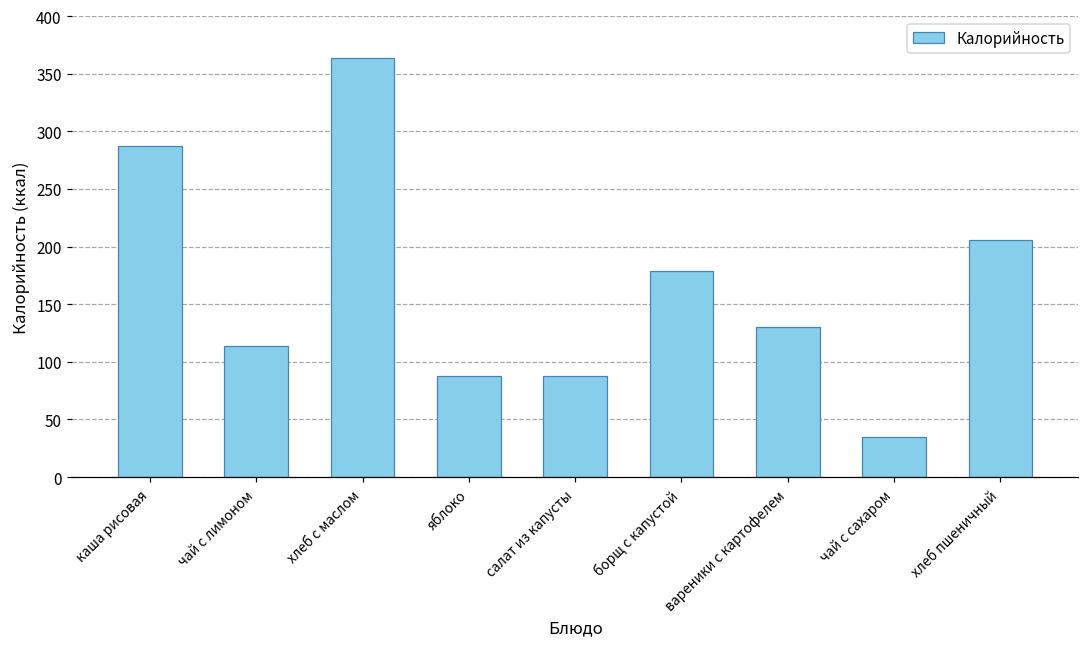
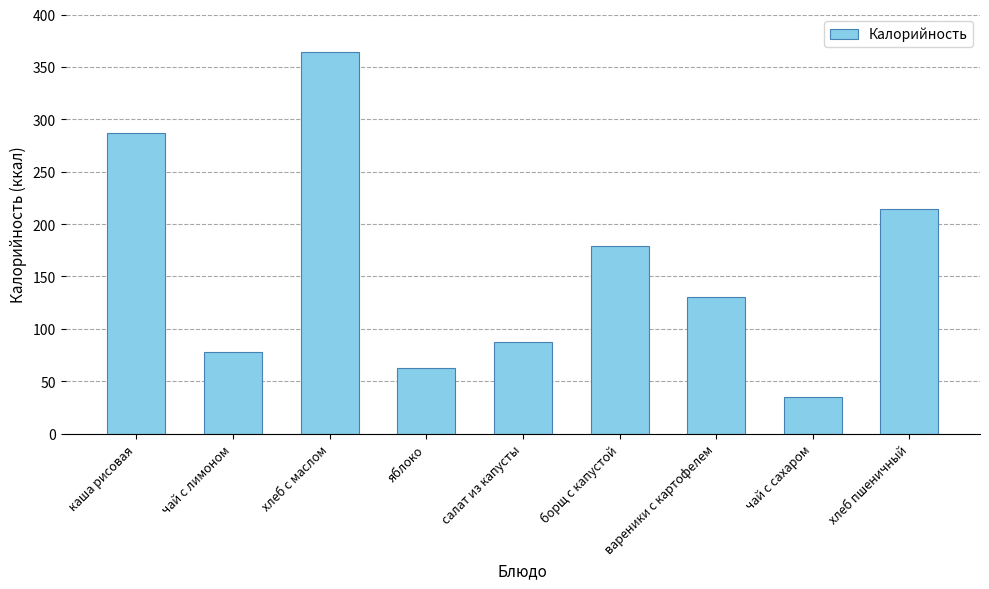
  {
    "каша рисовая": 287,
-   "чай с лимоном": 114,
+   "чай с лимоном": 78,
    "хлеб с маслом": 364,
-   "яблоко": 88,
+   "яблоко": 63,
    "салат из капусты": 87,
    "борщ с капустой": 179,
    "вареники с картофелем": 130,
    "чай с сахаром": 35,
-   "хлеб пшеничный": 206
+   "хлеб пшеничный": 214
  }
